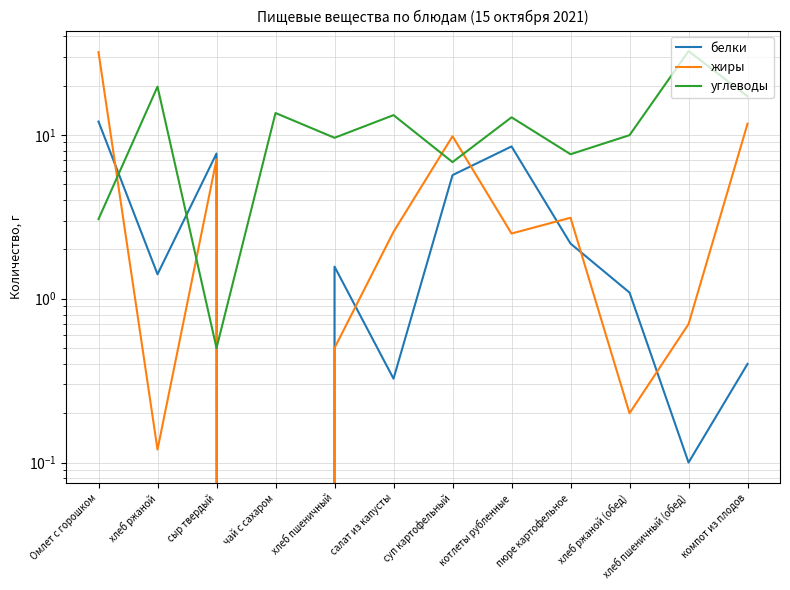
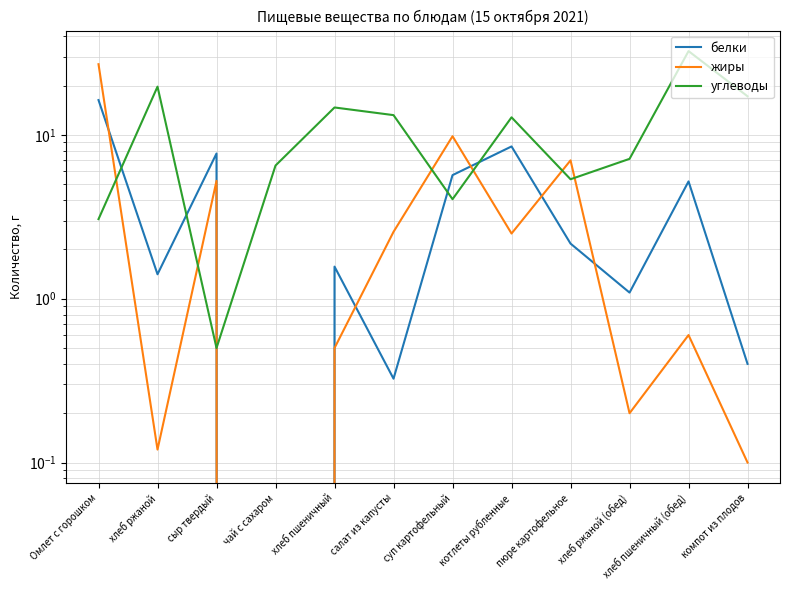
  {
    "белки": {
-     "Омлет с горошком": 12,
+     "Омлет с горошком": 16,
      "хлеб ржаной": 1.4,
      "сыр твердый": 8,
      "хлеб пшеничный": 1.6,
      "салат из капусты": 0.33,
      "суп картофельный": 5.7,
      "котлеты рубленные": 9,
      "пюре картофельное": 2.2,
      "хлеб ржаной (обед)": 1.1,
-     "хлеб пшеничный (обед)": 0.1,
+     "хлеб пшеничный (обед)": 5.2,
      "компот из плодов": 0.4
    },
    "жиры": {
-     "Омлет с горошком": 32,
+     "Омлет с горошком": 27,
      "хлеб ржаной": 0.12,
-     "сыр твердый": 7.1,
+     "сыр твердый": 5.2,
      "хлеб пшеничный": 0.5,
      "салат из капусты": 2.6,
      "суп картофельный": 10,
      "котлеты рубленные": 2.5,
-     "пюре картофельное": 3.1,
+     "пюре картофельное": 7.0,
      "хлеб ржаной (обед)": 0.2,
-     "хлеб пшеничный (обед)": 0.7,
-     "компот из плодов": 12
+     "хлеб пшеничный (обед)": 0.6,
+     "компот из плодов": 0.1
    },
    "углеводы": {
      "Омлет с горошком": 3.1,
      "хлеб ржаной": 20,
      "сыр твердый": 0.5,
-     "чай с сахаром": 14,
-     "хлеб пшеничный": 10,
+     "чай с сахаром": 6.5,
+     "хлеб пшеничный": 15,
      "салат из капусты": 13,
-     "суп картофельный": 6.8,
+     "суп картофельный": 4.1,
      "котлеты рубленные": 13,
-     "пюре картофельное": 8,
-     "хлеб ржаной (обед)": 10
+     "пюре картофельное": 5.4,
+     "хлеб ржаной (обед)": 7
    }
  }
